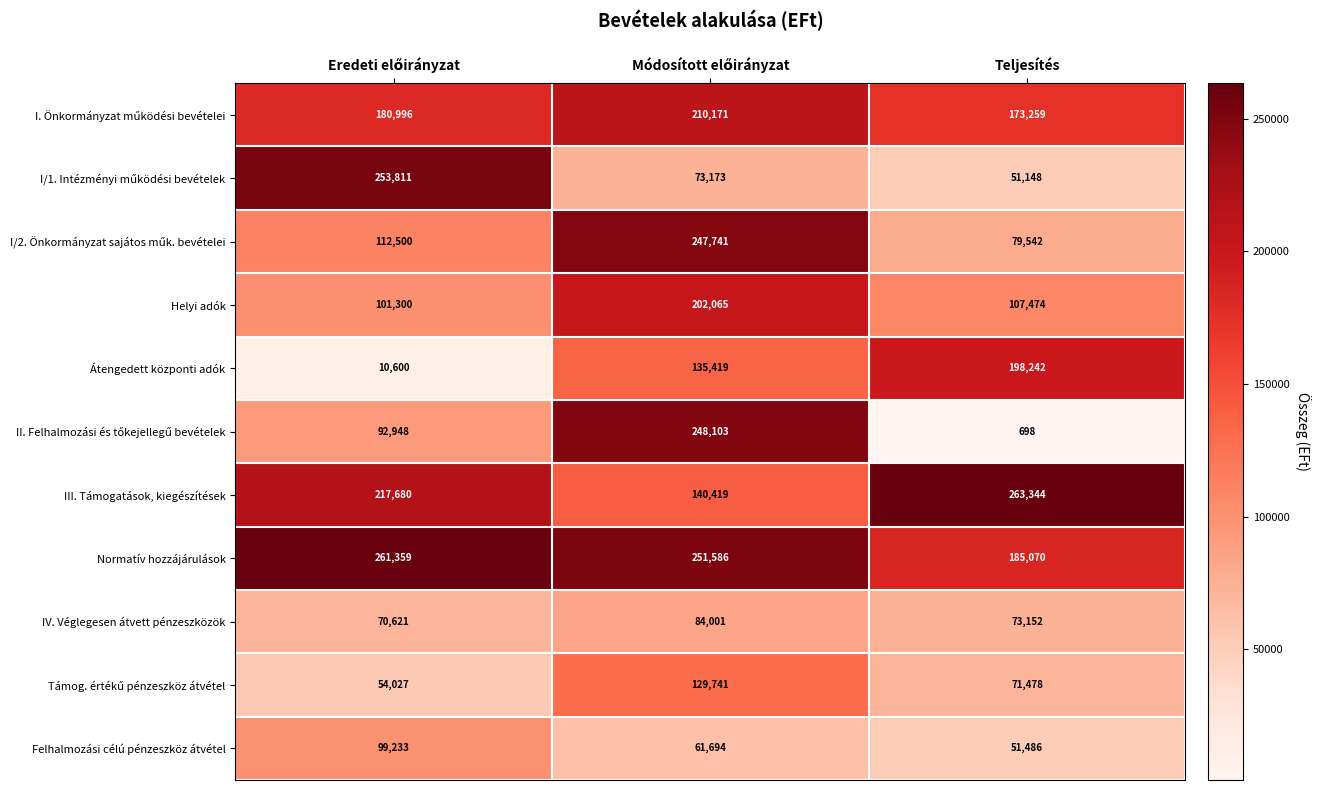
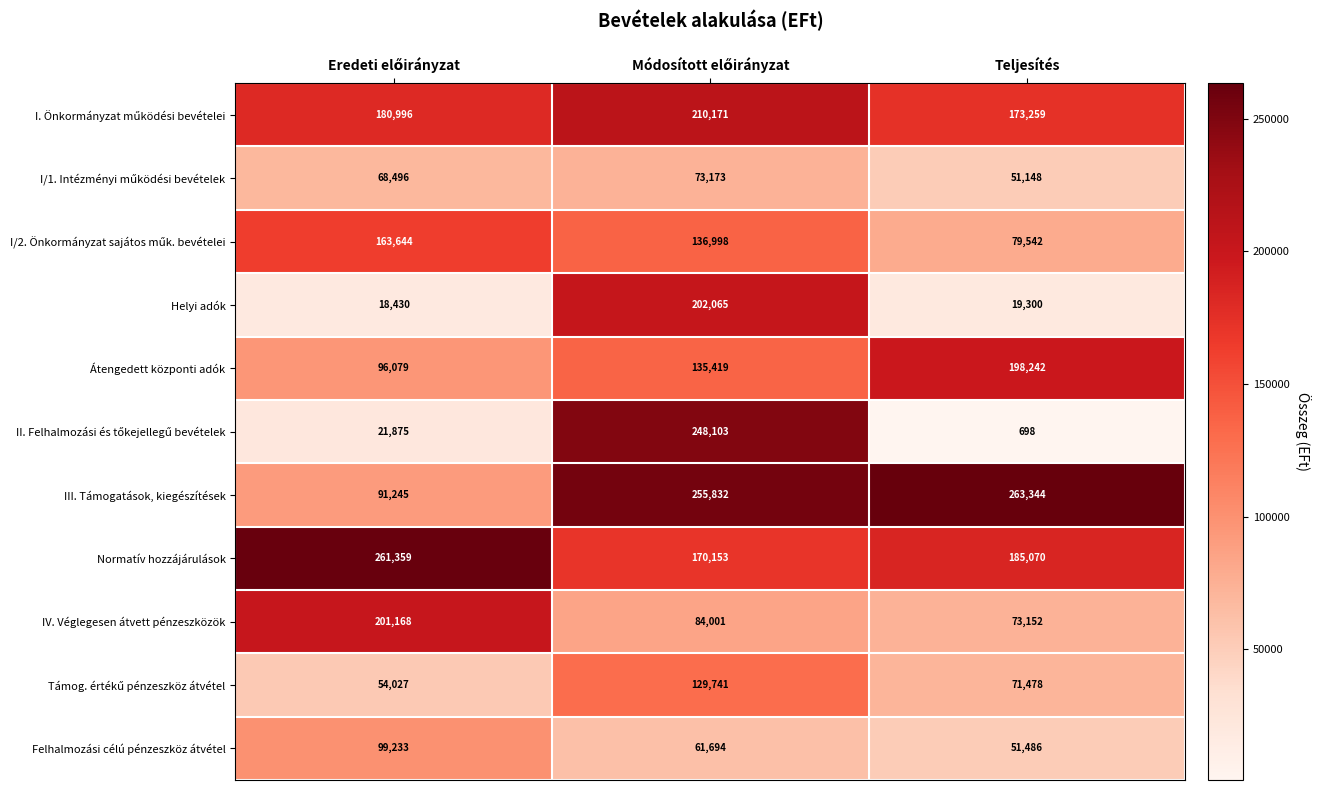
  {
    "I. Önkormányzat működési bevételei": {
      "Eredeti előirányzat": "180,996",
      "Módosított előirányzat": "210,171",
      "Teljesítés": "173,259"
    },
    "I/1. Intézményi működési bevételek": {
-     "Eredeti előirányzat": "253,811",
+     "Eredeti előirányzat": "68,496",
      "Módosított előirányzat": "73,173",
      "Teljesítés": "51,148"
    },
    "I/2. Önkormányzat sajátos műk. bevételei": {
-     "Eredeti előirányzat": "112,500",
-     "Módosított előirányzat": "247,741",
+     "Eredeti előirányzat": "163,644",
+     "Módosított előirányzat": "136,998",
      "Teljesítés": "79,542"
    },
    "Helyi adók": {
-     "Eredeti előirányzat": "101,300",
+     "Eredeti előirányzat": "18,430",
      "Módosított előirányzat": "202,065",
-     "Teljesítés": "107,474"
+     "Teljesítés": "19,300"
    },
    "Átengedett központi adók": {
-     "Eredeti előirányzat": "10,600",
+     "Eredeti előirányzat": "96,079",
      "Módosított előirányzat": "135,419",
      "Teljesítés": "198,242"
    },
    "II. Felhalmozási és tőkejellegű bevételek": {
-     "Eredeti előirányzat": "92,948",
+     "Eredeti előirányzat": "21,875",
      "Módosított előirányzat": "248,103",
      "Teljesítés": "698"
    },
    "III. Támogatások, kiegészítések": {
-     "Eredeti előirányzat": "217,680",
-     "Módosított előirányzat": "140,419",
+     "Eredeti előirányzat": "91,245",
+     "Módosított előirányzat": "255,832",
      "Teljesítés": "263,344"
    },
    "Normatív hozzájárulások": {
      "Eredeti előirányzat": "261,359",
-     "Módosított előirányzat": "251,586",
+     "Módosított előirányzat": "170,153",
      "Teljesítés": "185,070"
    },
    "IV. Véglegesen átvett pénzeszközök": {
-     "Eredeti előirányzat": "70,621",
+     "Eredeti előirányzat": "201,168",
      "Módosított előirányzat": "84,001",
      "Teljesítés": "73,152"
    },
    "Támog. értékű pénzeszköz átvétel": {
      "Eredeti előirányzat": "54,027",
      "Módosított előirányzat": "129,741",
      "Teljesítés": "71,478"
    },
    "Felhalmozási célú pénzeszköz átvétel": {
      "Eredeti előirányzat": "99,233",
      "Módosított előirányzat": "61,694",
      "Teljesítés": "51,486"
    }
  }
